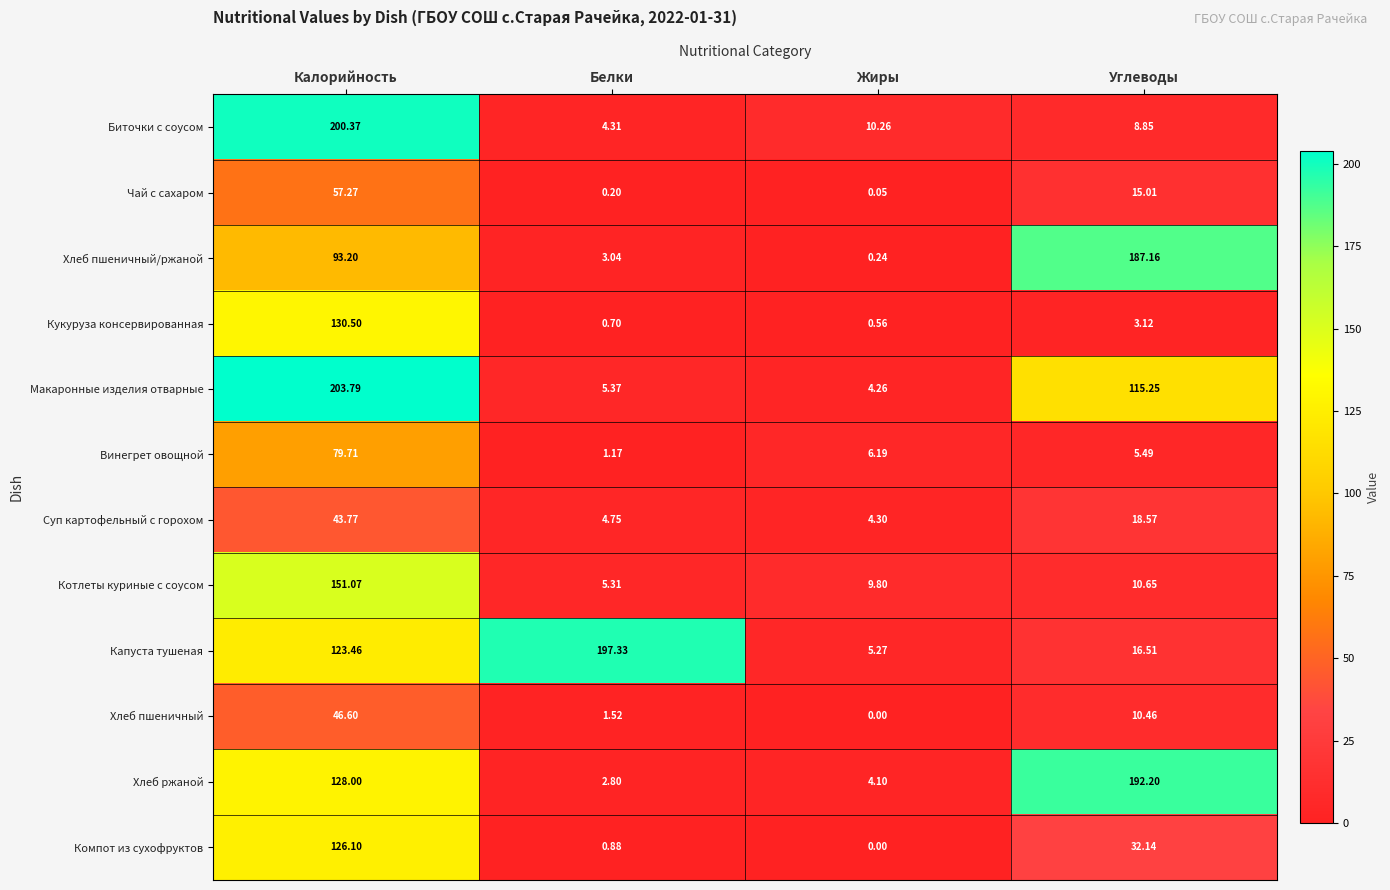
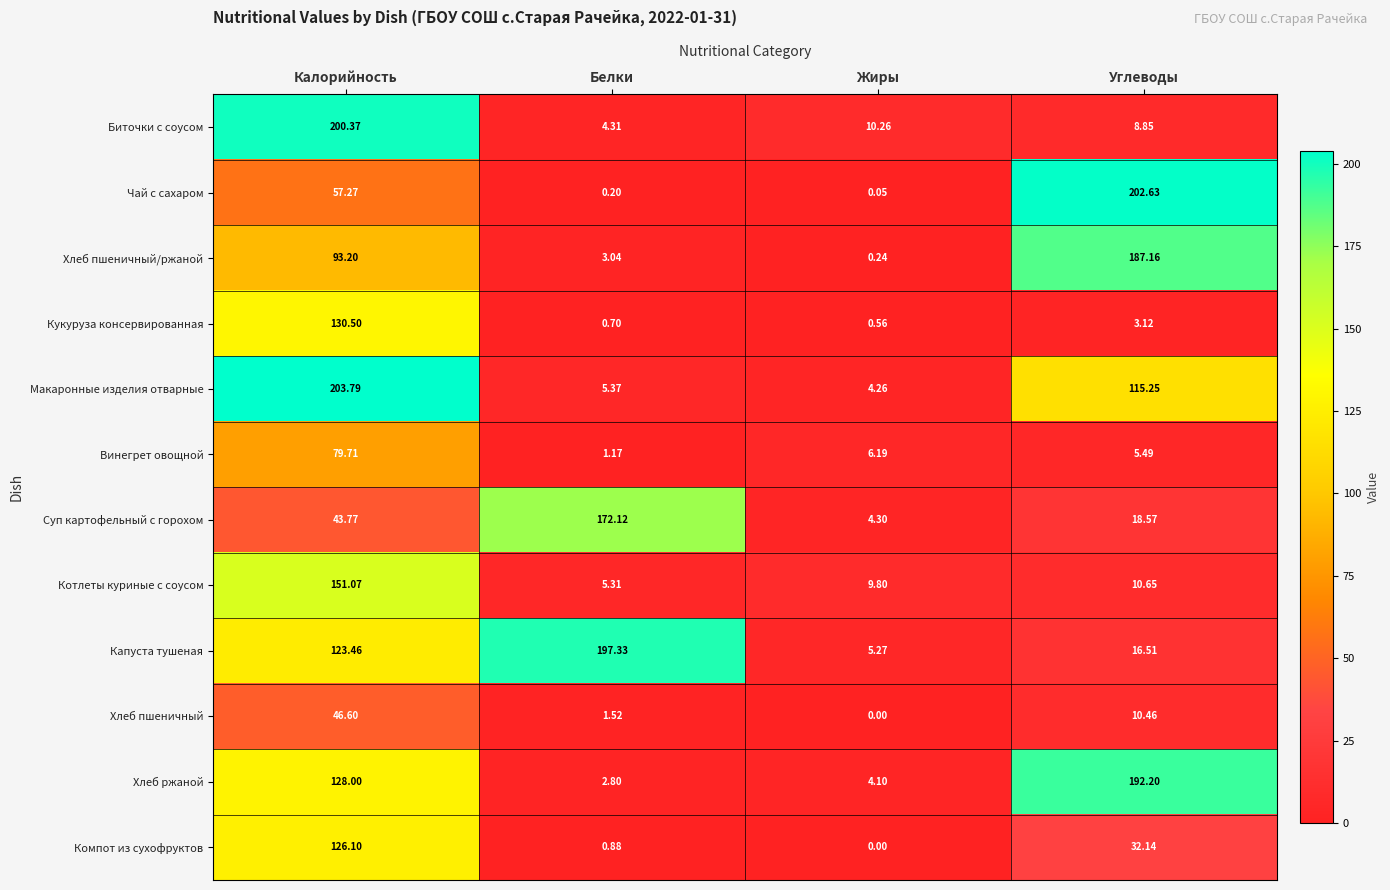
  {
    "Биточки с соусом": {
      "Калорийность": 200.37,
      "Белки": 4.31,
      "Жиры": 10.26,
      "Углеводы": 8.85
    },
    "Чай с сахаром": {
      "Калорийность": 57.27,
      "Белки": 0.20,
      "Жиры": 0.05,
-     "Углеводы": 15.01
+     "Углеводы": 202.63
    },
    "Хлеб пшеничный/ржаной": {
      "Калорийность": 93.20,
      "Белки": 3.04,
      "Жиры": 0.24,
      "Углеводы": 187.16
    },
    "Кукуруза консервированная": {
      "Калорийность": 130.50,
      "Белки": 0.70,
      "Жиры": 0.56,
      "Углеводы": 3.12
    },
    "Макаронные изделия отварные": {
      "Калорийность": 203.79,
      "Белки": 5.37,
      "Жиры": 4.26,
      "Углеводы": 115.25
    },
    "Винегрет овощной": {
      "Калорийность": 79.71,
      "Белки": 1.17,
      "Жиры": 6.19,
      "Углеводы": 5.49
    },
    "Суп картофельный с горохом": {
      "Калорийность": 43.77,
-     "Белки": 4.75,
+     "Белки": 172.12,
      "Жиры": 4.30,
      "Углеводы": 18.57
    },
    "Котлеты куриные с соусом": {
      "Калорийность": 151.07,
      "Белки": 5.31,
      "Жиры": 9.80,
      "Углеводы": 10.65
    },
    "Капуста тушеная": {
      "Калорийность": 123.46,
      "Белки": 197.33,
      "Жиры": 5.27,
      "Углеводы": 16.51
    },
    "Хлеб пшеничный": {
      "Калорийность": 46.60,
      "Белки": 1.52,
      "Жиры": 0.00,
      "Углеводы": 10.46
    },
    "Хлеб ржаной": {
      "Калорийность": 128.00,
      "Белки": 2.80,
      "Жиры": 4.10,
      "Углеводы": 192.20
    },
    "Компот из сухофруктов": {
      "Калорийность": 126.10,
      "Белки": 0.88,
      "Жиры": 0.00,
      "Углеводы": 32.14
    }
  }
